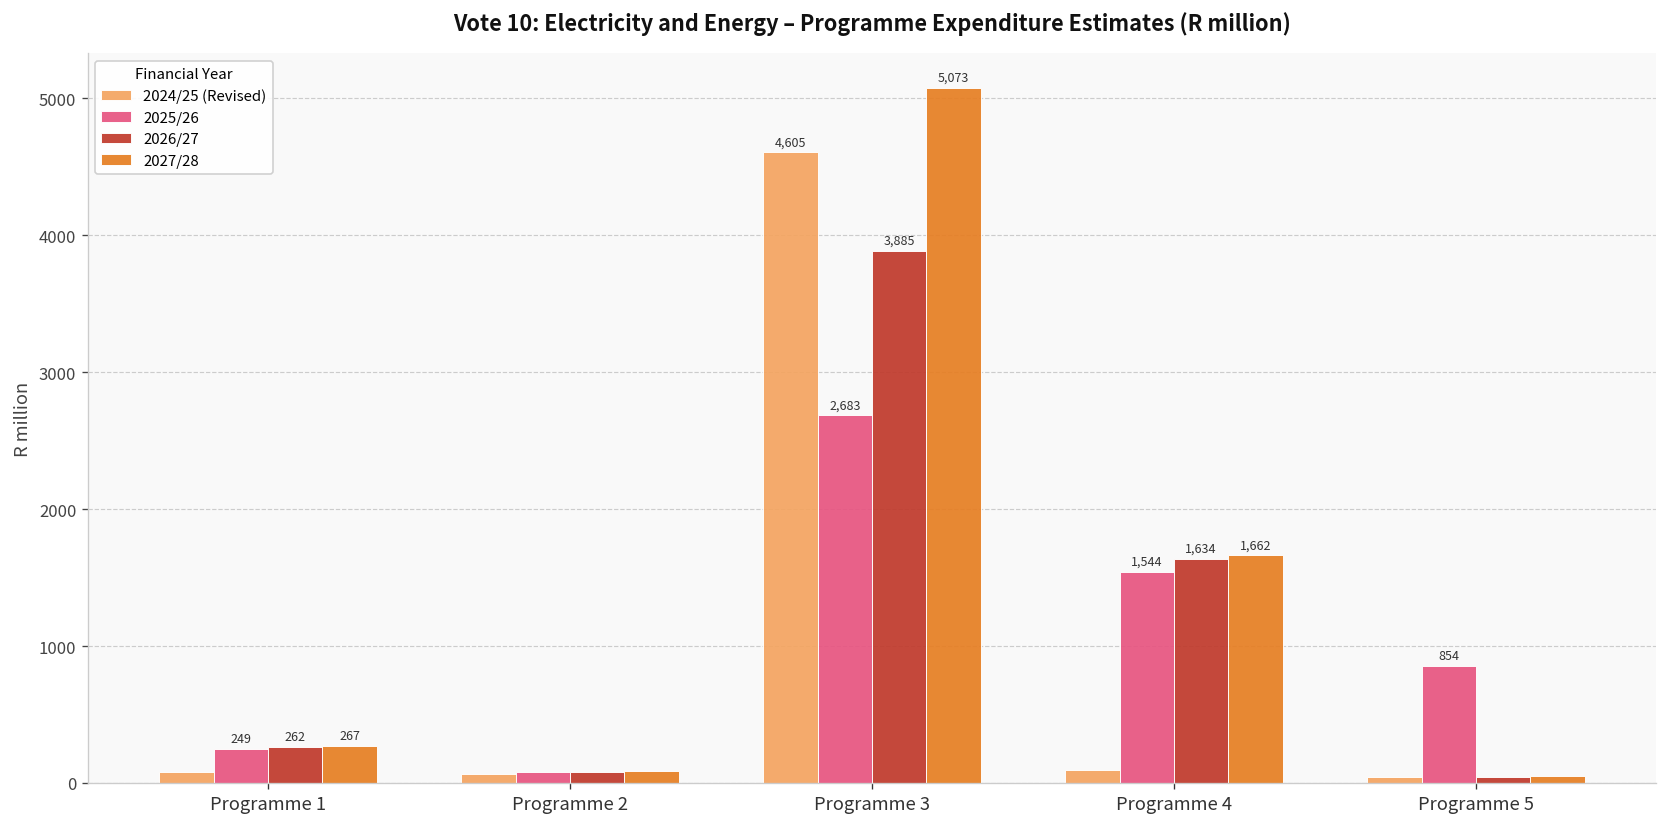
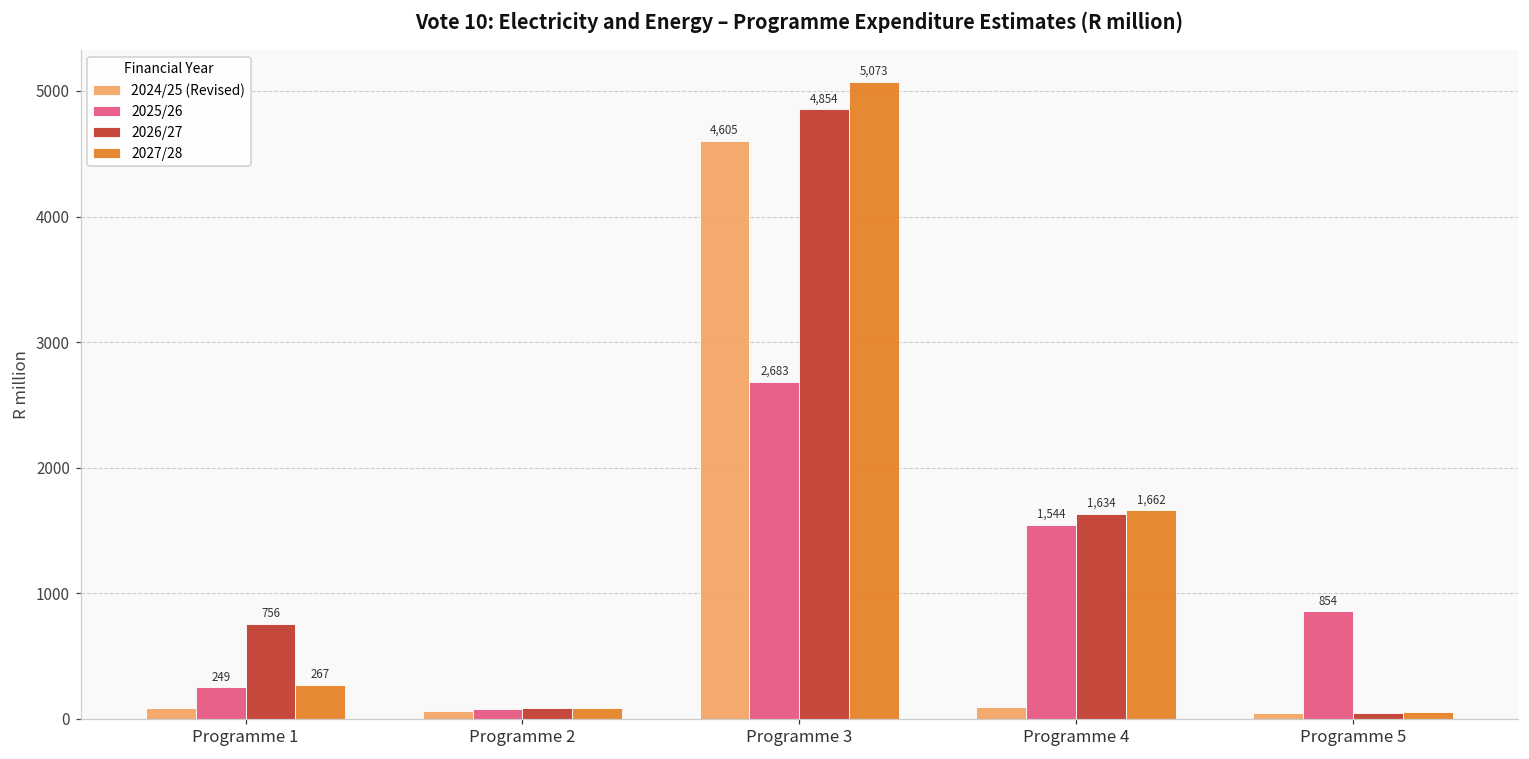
  {
    "2024/25 (Revised)": {
      "Programme 3": "4,605"
    },
    "2025/26": {
      "Programme 1": "249",
      "Programme 3": "2,683",
      "Programme 4": "1,544",
      "Programme 5": "854"
    },
    "2026/27": {
-     "Programme 1": "262",
-     "Programme 3": "3,885",
+     "Programme 1": "756",
+     "Programme 3": "4,854",
      "Programme 4": "1,634"
    },
    "2027/28": {
      "Programme 1": "267",
      "Programme 3": "5,073",
      "Programme 4": "1,662"
    }
  }
